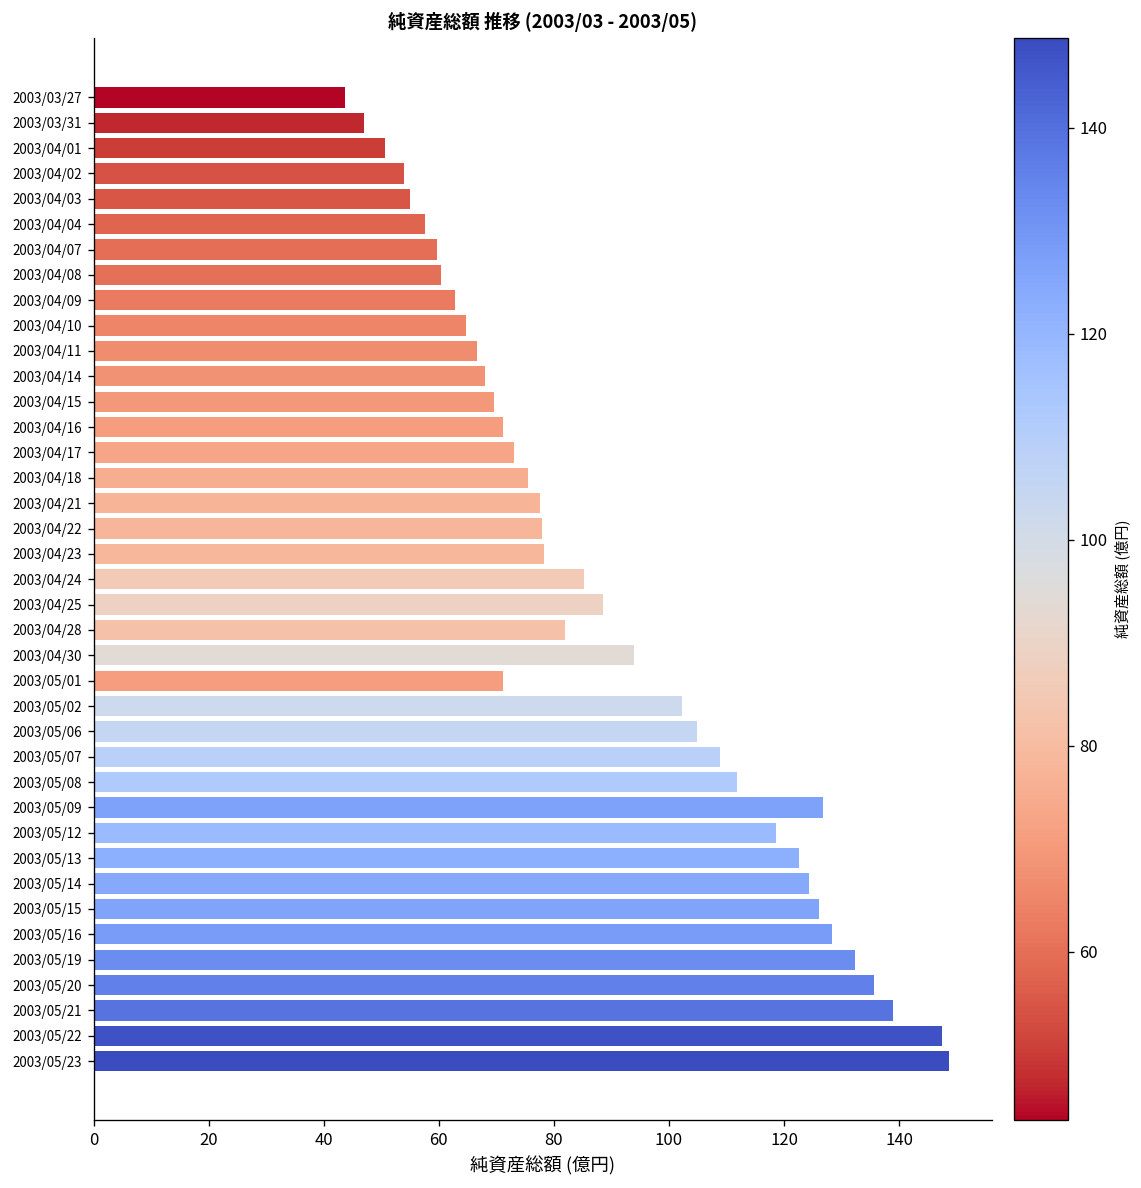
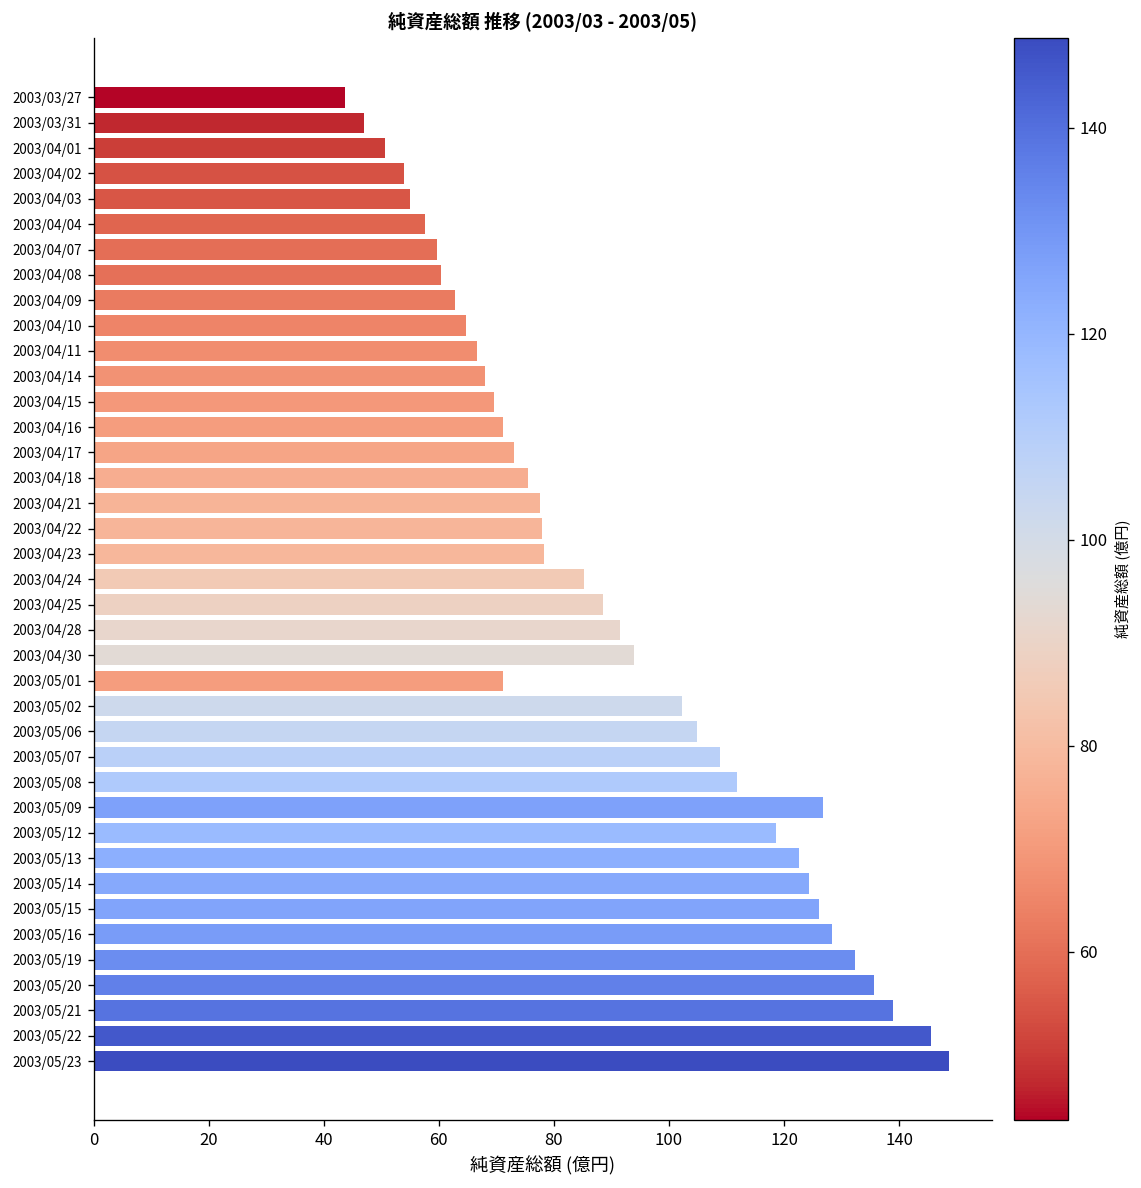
  {
    "2003/03/27": 44,
    "2003/03/31": 47,
    "2003/04/01": 51,
    "2003/04/02": 54,
    "2003/04/03": 55,
    "2003/04/04": 58,
    "2003/04/07": 60,
    "2003/04/08": 60,
    "2003/04/09": 63,
    "2003/04/10": 65,
    "2003/04/11": 67,
    "2003/04/14": 68,
    "2003/04/15": 70,
    "2003/04/16": 71,
    "2003/04/17": 73,
    "2003/04/18": 75,
    "2003/04/21": 78,
    "2003/04/22": 78,
    "2003/04/23": 78,
    "2003/04/24": 85,
    "2003/04/25": 88,
-   "2003/04/28": 82,
+   "2003/04/28": 91,
    "2003/04/30": 94,
    "2003/05/01": 71,
    "2003/05/02": 102,
    "2003/05/06": 105,
    "2003/05/07": 109,
    "2003/05/08": 112,
    "2003/05/09": 127,
    "2003/05/12": 119,
    "2003/05/13": 123,
    "2003/05/14": 124,
    "2003/05/15": 126,
    "2003/05/16": 128,
    "2003/05/19": 132,
    "2003/05/20": 136,
    "2003/05/21": 139,
-   "2003/05/22": 147,
+   "2003/05/22": 146,
    "2003/05/23": 149
  }
